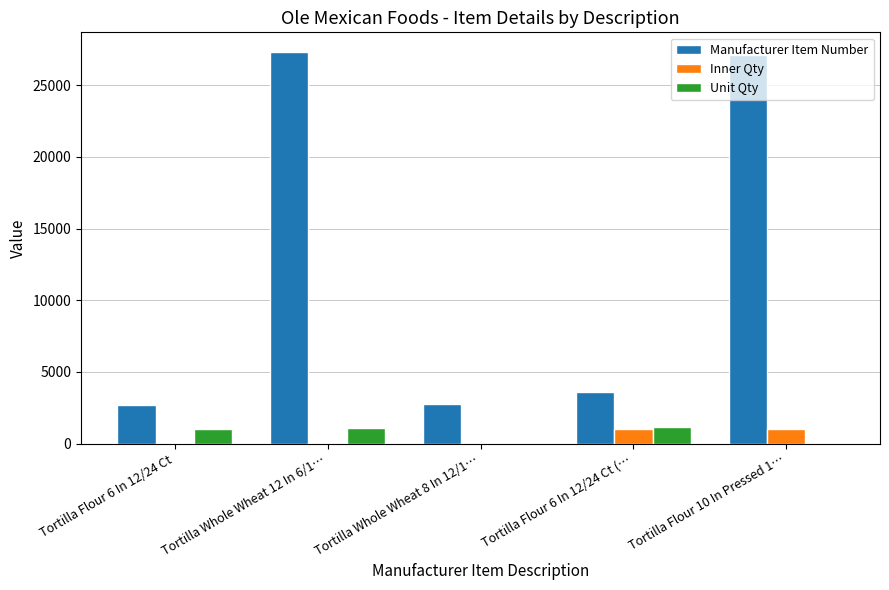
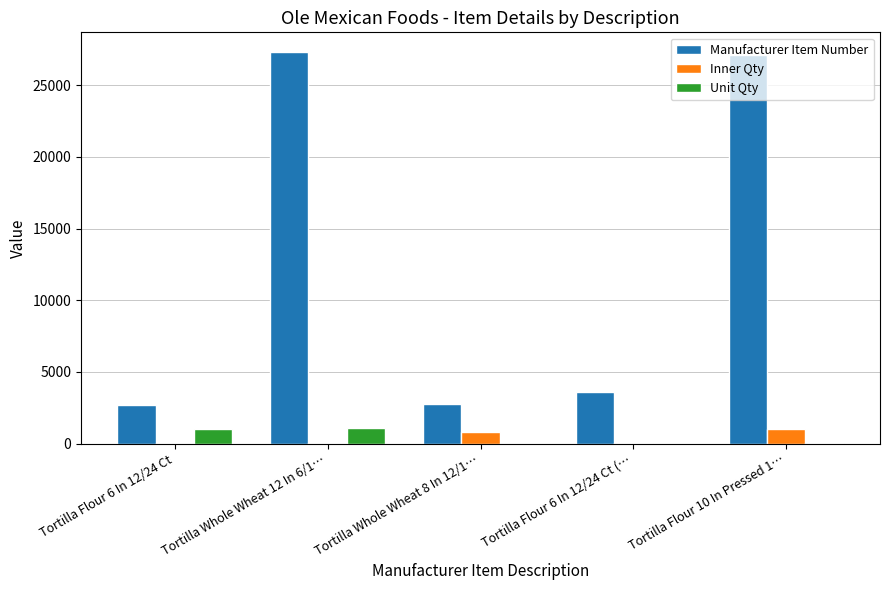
  {
    "Manufacturer Item Number": {
      "Tortilla Flour 6 In 12/24 Ct": 2700,
      "Tortilla Whole Wheat 12 In 6/1…": 27300,
      "Tortilla Whole Wheat 8 In 12/1…": 2800,
      "Tortilla Flour 6 In 12/24 Ct (…": 3600
    },
    "Inner Qty": {
-     "Tortilla Whole Wheat 8 In 12/1…": 0,
-     "Tortilla Flour 6 In 12/24 Ct (…": 1000,
+     "Tortilla Whole Wheat 8 In 12/1…": 800,
+     "Tortilla Flour 6 In 12/24 Ct (…": 0,
      "Tortilla Flour 10 In Pressed 1…": 1000
    },
    "Unit Qty": {
      "Tortilla Flour 6 In 12/24 Ct": 1000,
      "Tortilla Whole Wheat 12 In 6/1…": 1100,
-     "Tortilla Flour 6 In 12/24 Ct (…": 1200
+     "Tortilla Flour 6 In 12/24 Ct (…": 0
    }
  }
